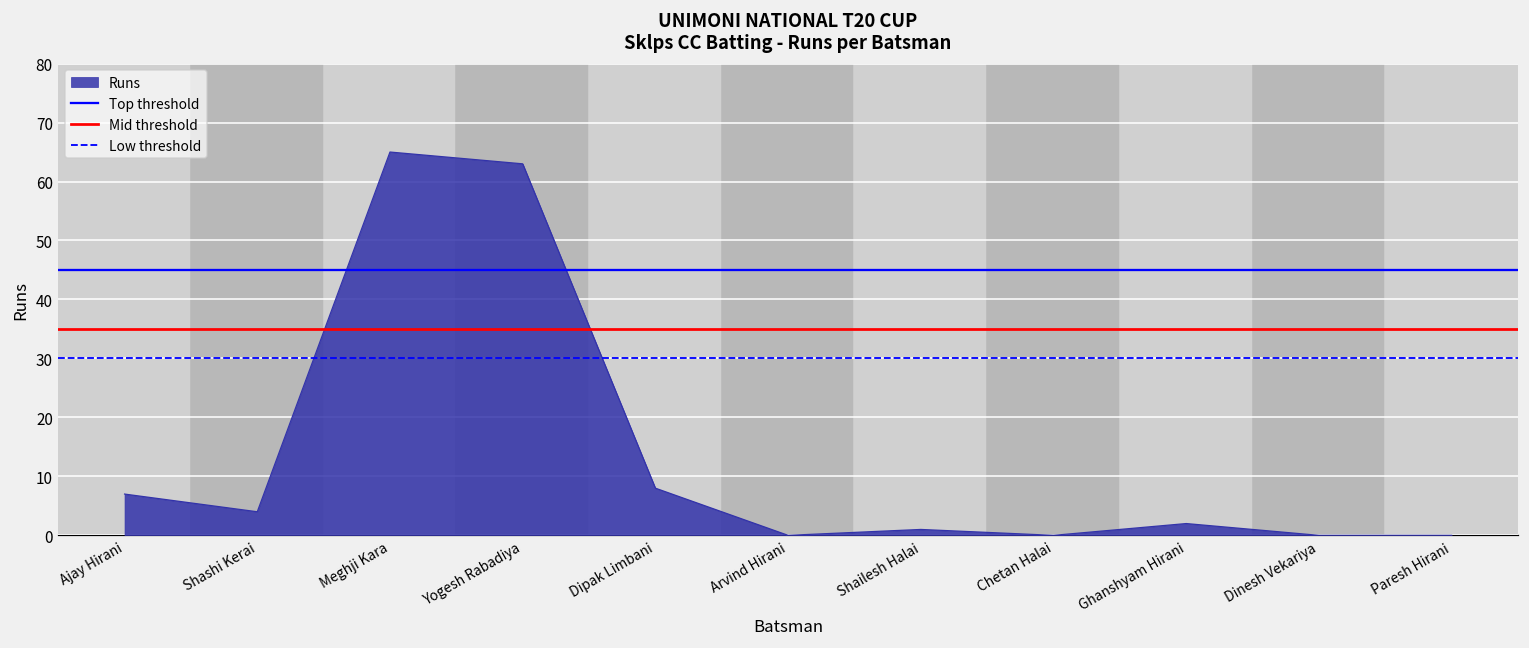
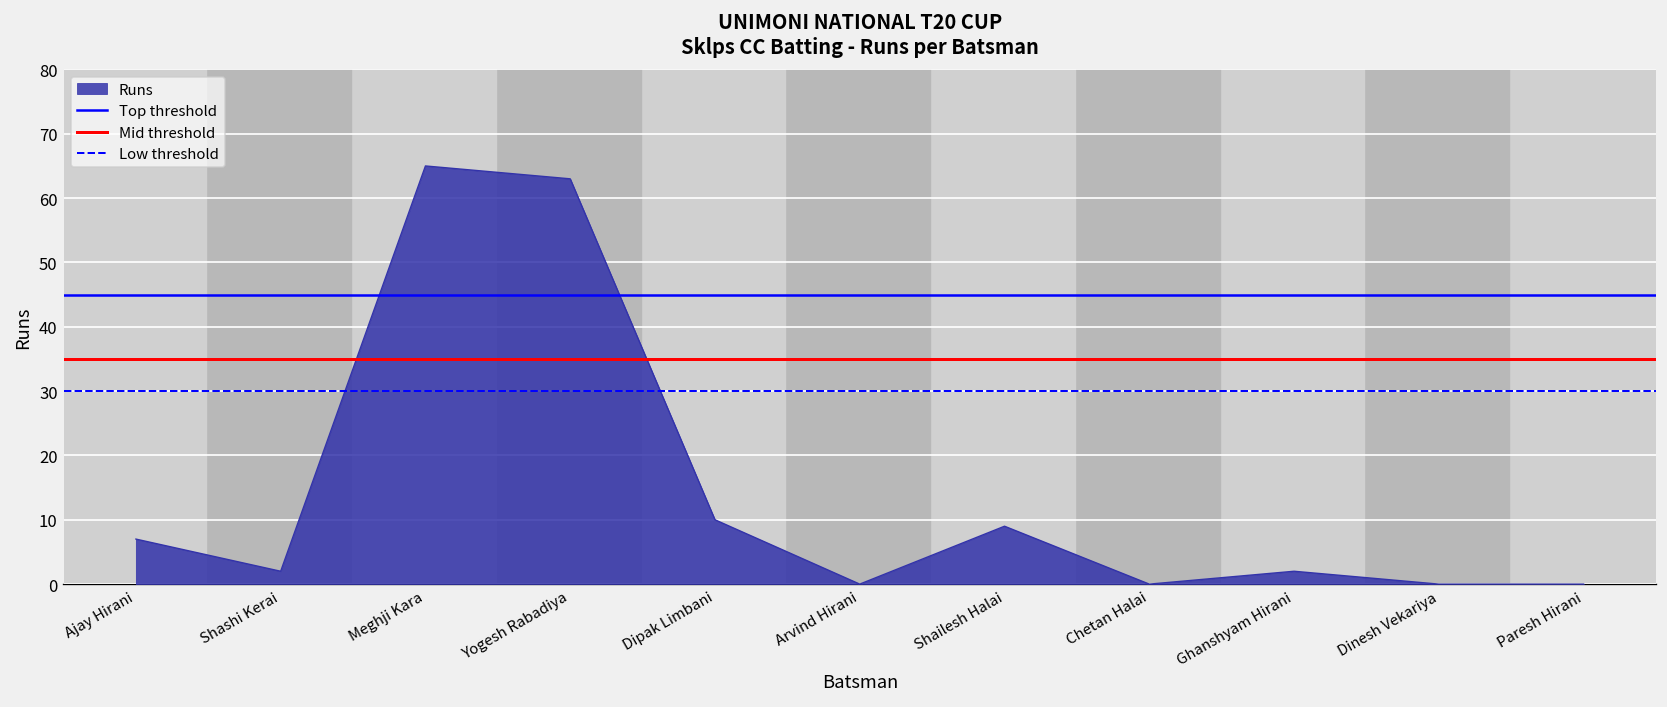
  {
    "Ajay Hirani": 7,
-   "Shashi Kerai": 4,
+   "Shashi Kerai": 2,
    "Meghji Kara": 65,
    "Yogesh Rabadiya": 63,
-   "Dipak Limbani": 8,
+   "Dipak Limbani": 10,
    "Arvind Hirani": 0,
-   "Shailesh Halai": 1,
+   "Shailesh Halai": 9,
    "Chetan Halai": 0,
    "Ghanshyam Hirani": 2,
    "Dinesh Vekariya": 0,
    "Paresh Hirani": 0
  }
